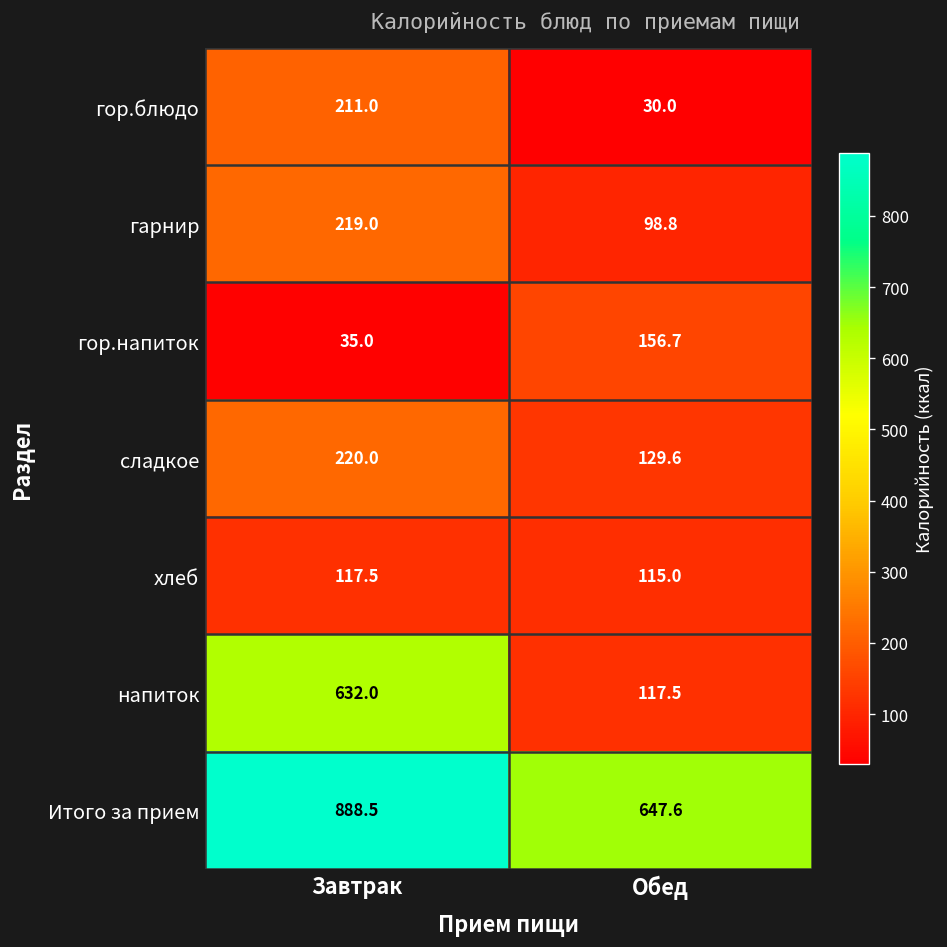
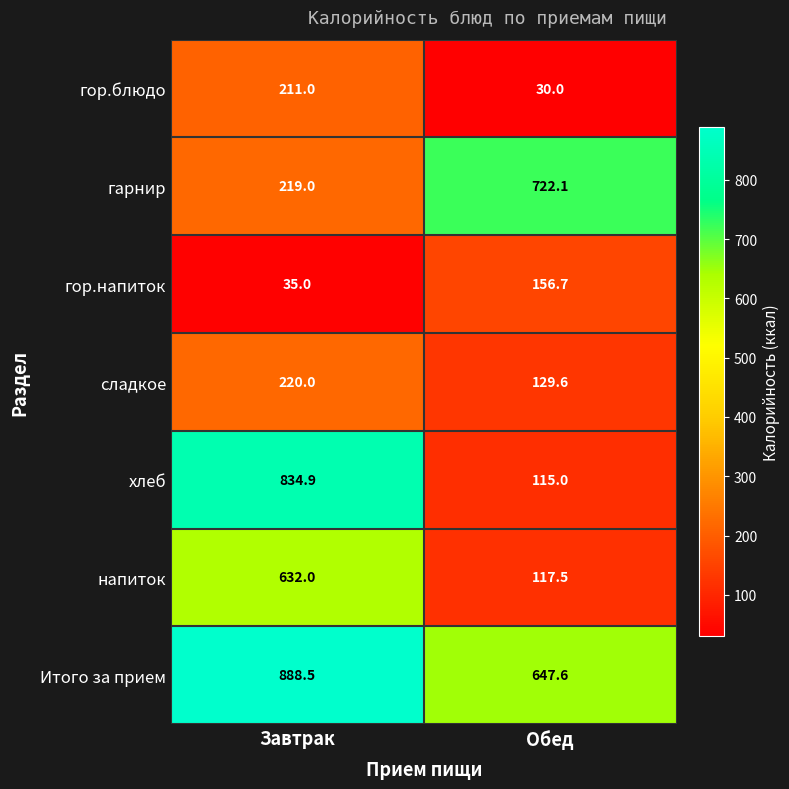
  {
    "гор.блюдо": {
      "Завтрак": 211.0,
      "Обед": 30.0
    },
    "гарнир": {
      "Завтрак": 219.0,
-     "Обед": 98.8
+     "Обед": 722.1
    },
    "гор.напиток": {
      "Завтрак": 35.0,
      "Обед": 156.7
    },
    "сладкое": {
      "Завтрак": 220.0,
      "Обед": 129.6
    },
    "хлеб": {
-     "Завтрак": 117.5,
+     "Завтрак": 834.9,
      "Обед": 115.0
    },
    "напиток": {
      "Завтрак": 632.0,
      "Обед": 117.5
    },
    "Итого за прием": {
      "Завтрак": 888.5,
      "Обед": 647.6
    }
  }
